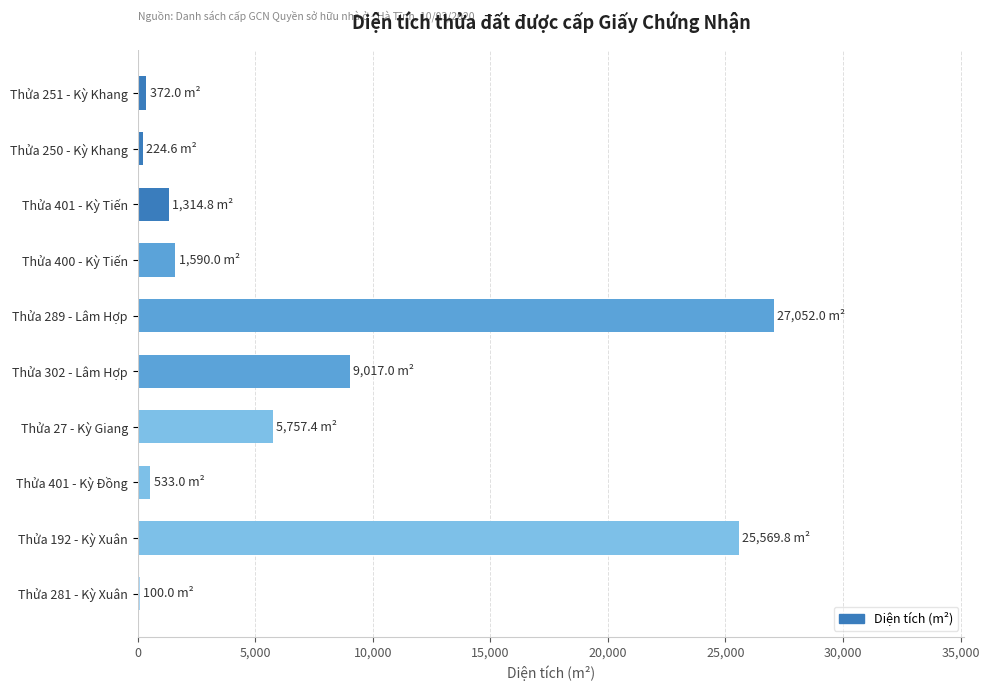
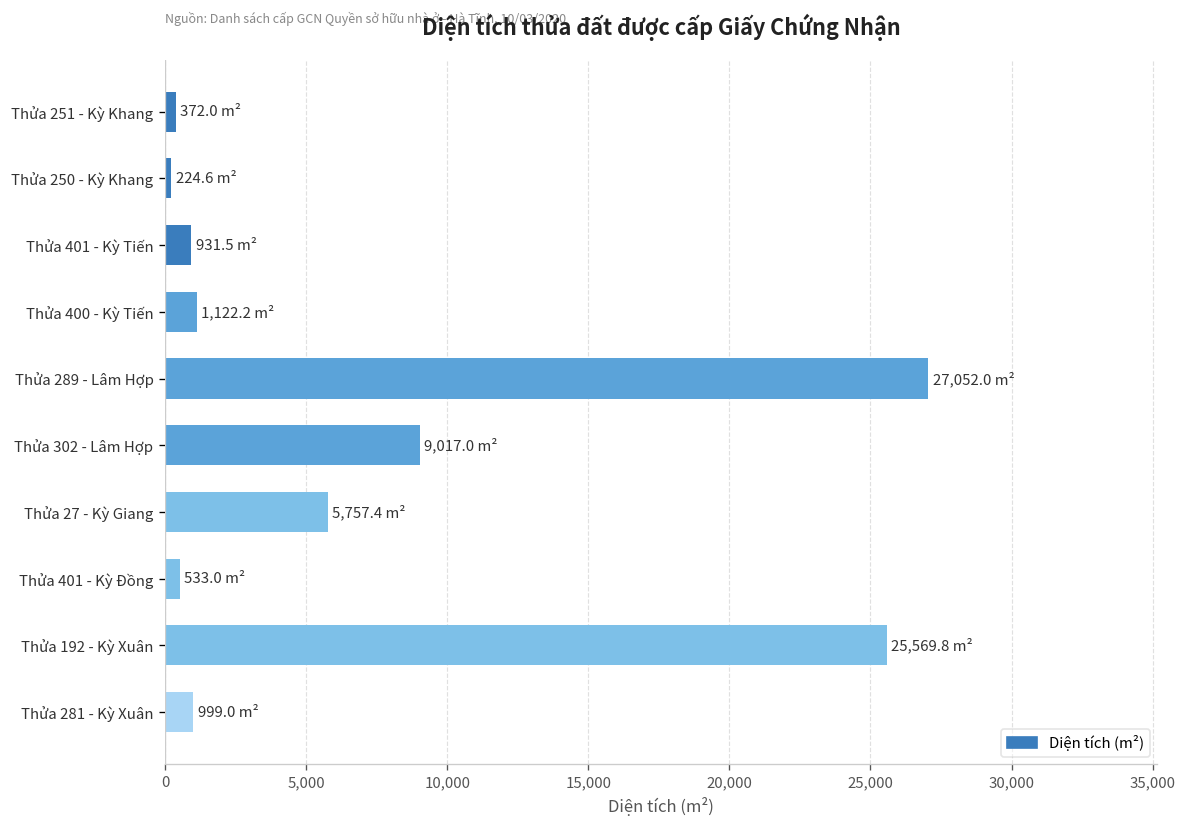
  {
    "Thửa 251 - Kỳ Khang": "372.0",
    "Thửa 250 - Kỳ Khang": "224.6",
-   "Thửa 401 - Kỳ Tiến": "1,314.8",
-   "Thửa 400 - Kỳ Tiến": "1,590.0",
+   "Thửa 401 - Kỳ Tiến": "931.5",
+   "Thửa 400 - Kỳ Tiến": "1,122.2",
    "Thửa 289 - Lâm Hợp": "27,052.0",
    "Thửa 302 - Lâm Hợp": "9,017.0",
    "Thửa 27 - Kỳ Giang": "5,757.4",
    "Thửa 401 - Kỳ Đồng": "533.0",
    "Thửa 192 - Kỳ Xuân": "25,569.8",
-   "Thửa 281 - Kỳ Xuân": "100.0"
+   "Thửa 281 - Kỳ Xuân": "999.0"
  }
